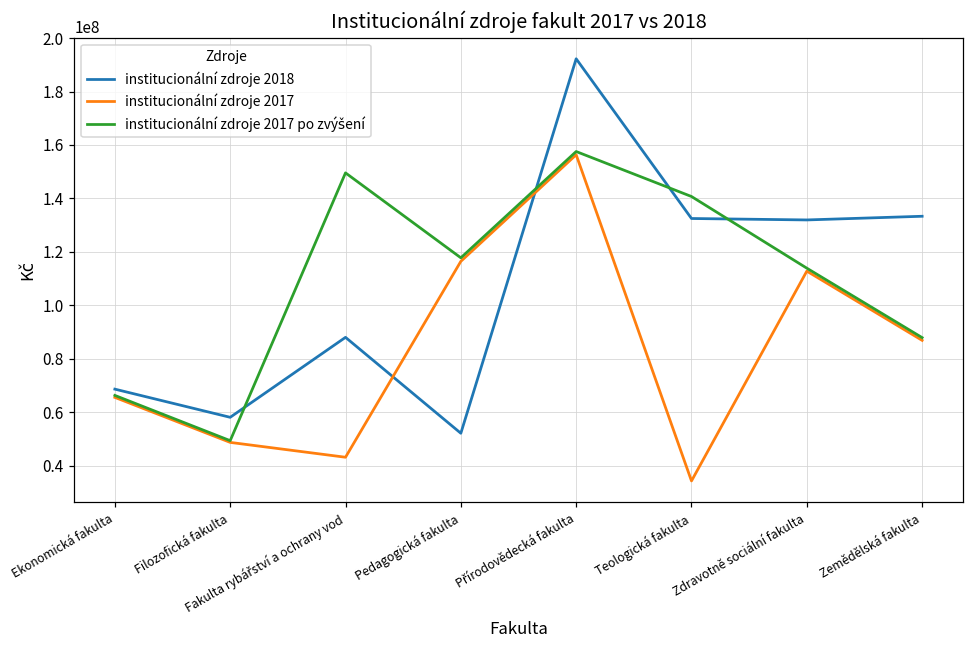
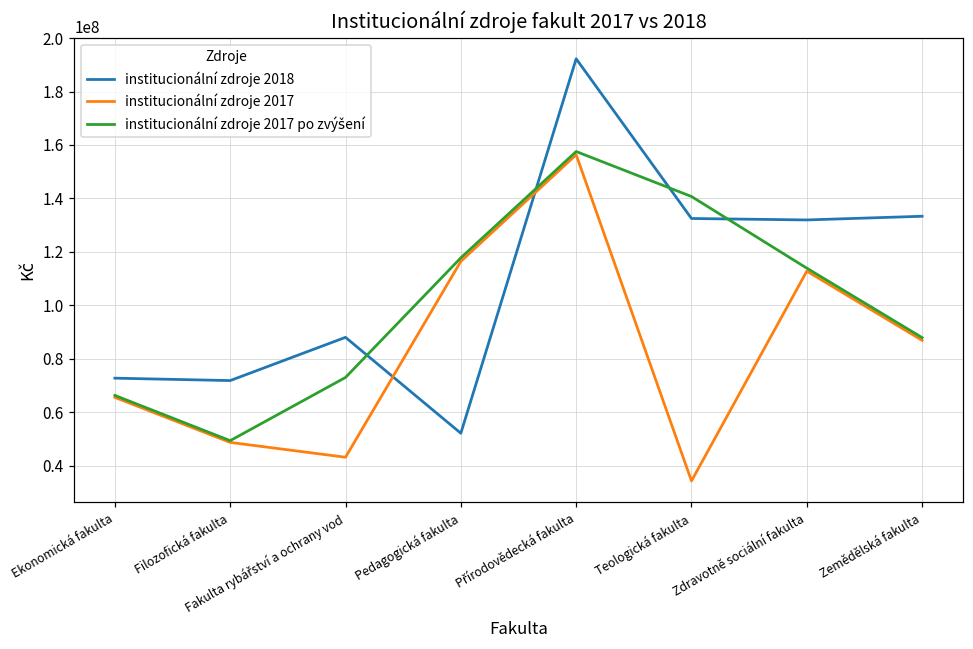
  {
    "institucionální zdroje 2018": {
-     "Ekonomická fakulta": 69000000,
-     "Filozofická fakulta": 58000000,
+     "Ekonomická fakulta": 73000000,
+     "Filozofická fakulta": 72000000,
      "Fakulta rybářství a ochrany vod": 88000000,
      "Pedagogická fakulta": 52000000,
      "Přírodovědecká fakulta": 192000000,
      "Teologická fakulta": 132000000,
      "Zdravotně sociální fakulta": 132000000,
      "Zemědělská fakulta": 133000000
    },
    "institucionální zdroje 2017": {
      "Fakulta rybářství a ochrany vod": 43000000,
      "Pedagogická fakulta": 116000000,
      "Přírodovědecká fakulta": 156000000,
      "Teologická fakulta": 34000000,
      "Zdravotně sociální fakulta": 113000000
    },
    "institucionální zdroje 2017 po zvýšení": {
-     "Fakulta rybářství a ochrany vod": 150000000,
+     "Fakulta rybářství a ochrany vod": 73000000,
      "Pedagogická fakulta": 118000000,
      "Přírodovědecká fakulta": 158000000,
      "Teologická fakulta": 141000000,
      "Zdravotně sociální fakulta": 114000000
    }
  }
